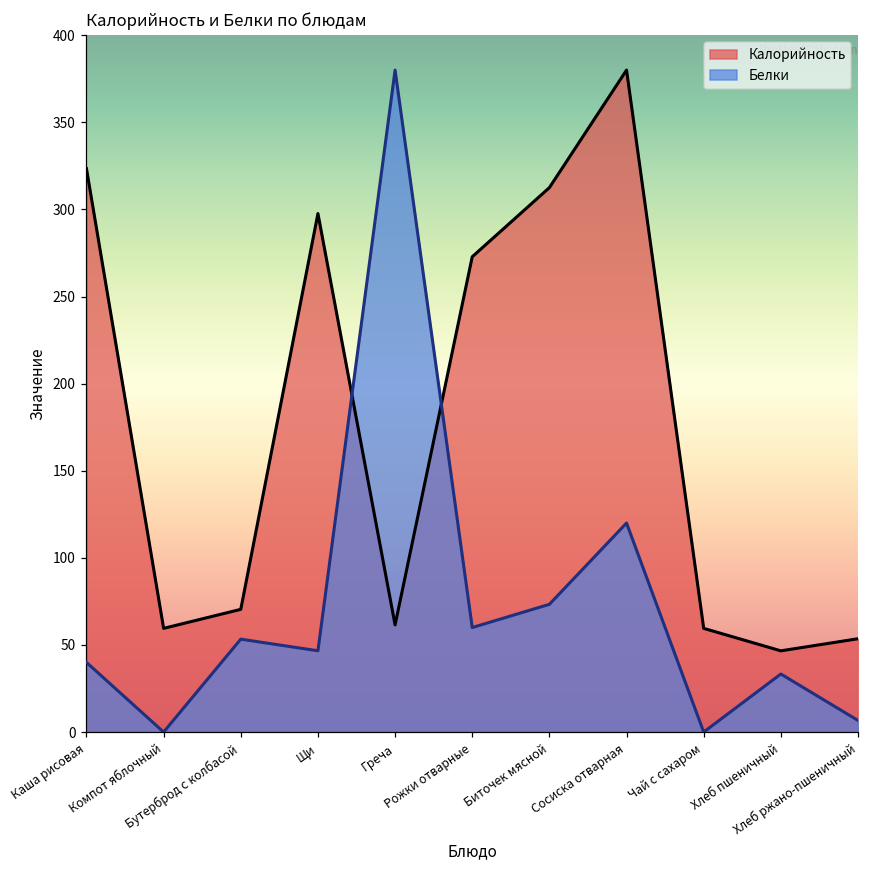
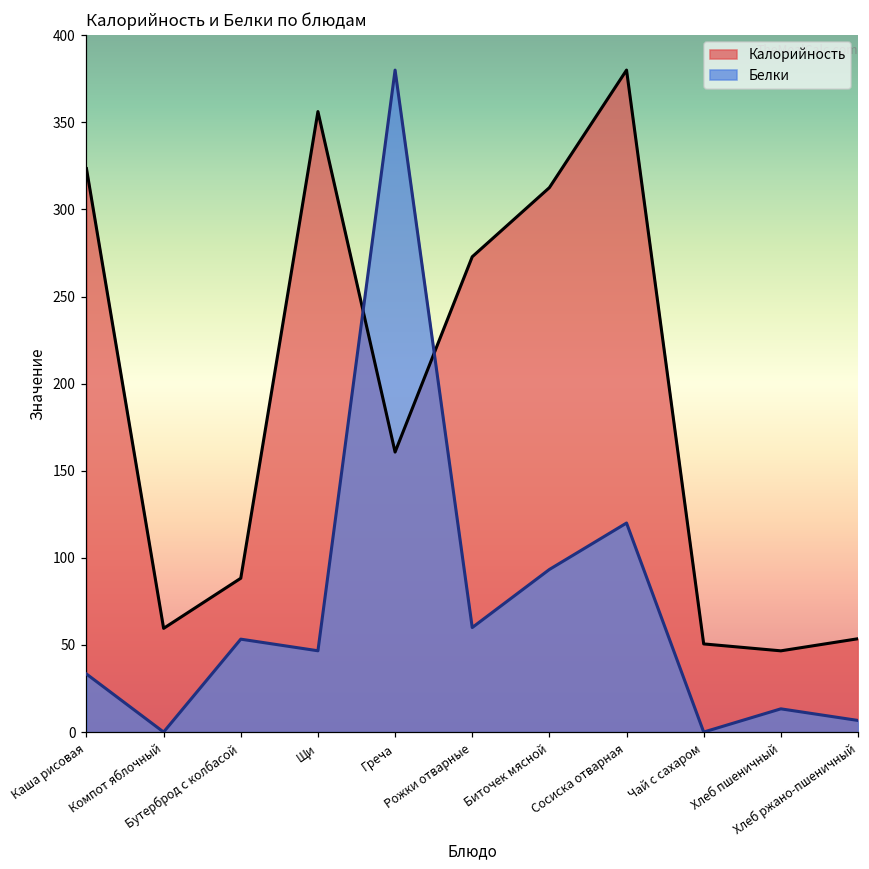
  {
    "Калорийность": {
      "Каша рисовая": 323,
      "Компот яблочный": 60,
-     "Бутерброд с колбасой": 70,
-     "Щи": 298,
-     "Греча": 62,
+     "Бутерброд с колбасой": 88,
+     "Щи": 356,
+     "Греча": 161,
      "Рожки отварные": 273,
      "Биточек мясной": 313,
      "Сосиска отварная": 380,
-     "Чай с сахаром": 60,
+     "Чай с сахаром": 51,
      "Хлеб пшеничный": 47,
      "Хлеб ржано-пшеничный": 54
    },
    "Белки": {
-     "Каша рисовая": 40,
+     "Каша рисовая": 33,
      "Компот яблочный": 0,
      "Бутерброд с колбасой": 53,
      "Щи": 47,
      "Греча": 380,
      "Рожки отварные": 60,
-     "Биточек мясной": 73,
+     "Биточек мясной": 93,
      "Сосиска отварная": 120,
      "Чай с сахаром": 0,
-     "Хлеб пшеничный": 33,
+     "Хлеб пшеничный": 13,
      "Хлеб ржано-пшеничный": 7
    }
  }
